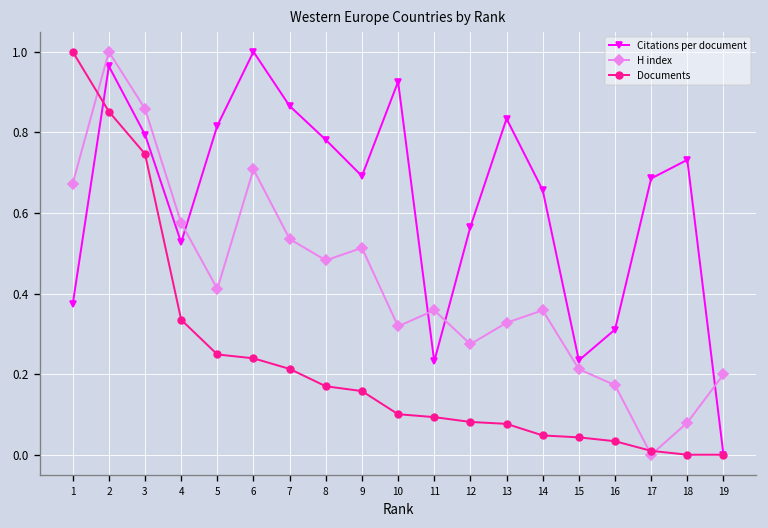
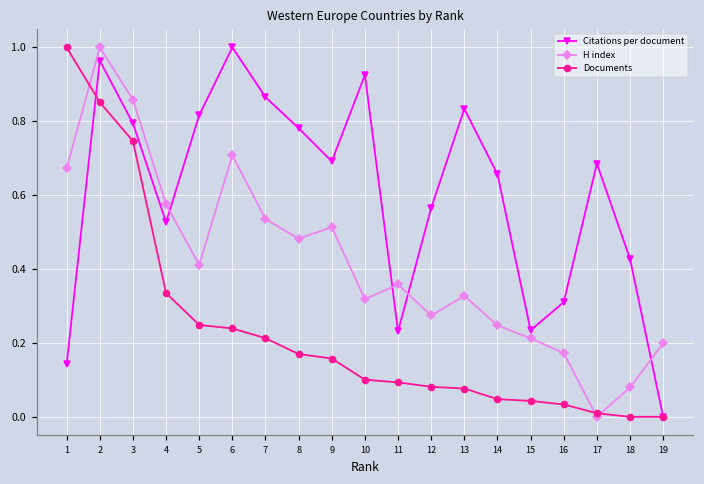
  {
    "Citations per document": {
-     "1": 0.37,
+     "1": 0.14,
      "2": 0.96,
      "3": 0.79,
      "4": 0.53,
      "5": 0.82,
      "6": 1.00,
      "7": 0.87,
      "8": 0.78,
      "9": 0.69,
      "10": 0.93,
      "11": 0.23,
      "12": 0.57,
      "13": 0.83,
      "14": 0.66,
      "15": 0.23,
      "16": 0.31,
      "17": 0.69,
-     "18": 0.73
+     "18": 0.43
    },
    "H index": {
      "1": 0.67,
      "2": 1.00,
      "3": 0.86,
      "4": 0.58,
      "5": 0.41,
      "6": 0.71,
      "7": 0.54,
      "8": 0.48,
      "9": 0.51,
      "10": 0.32,
      "11": 0.36,
      "12": 0.27,
      "13": 0.33,
-     "14": 0.36,
+     "14": 0.25,
      "15": 0.21,
      "16": 0.17,
      "17": 0.00,
      "18": 0.08,
      "19": 0.20
    },
    "Documents": {
      "1": 1.00,
      "2": 0.85,
      "3": 0.75,
      "4": 0.33,
      "5": 0.25,
      "6": 0.24,
      "7": 0.21,
      "8": 0.17,
      "9": 0.16,
      "10": 0.10,
      "11": 0.09,
      "12": 0.08,
      "13": 0.08,
      "14": 0.05,
      "15": 0.04,
      "16": 0.03,
      "17": 0.01,
      "18": 0.00
    }
  }
